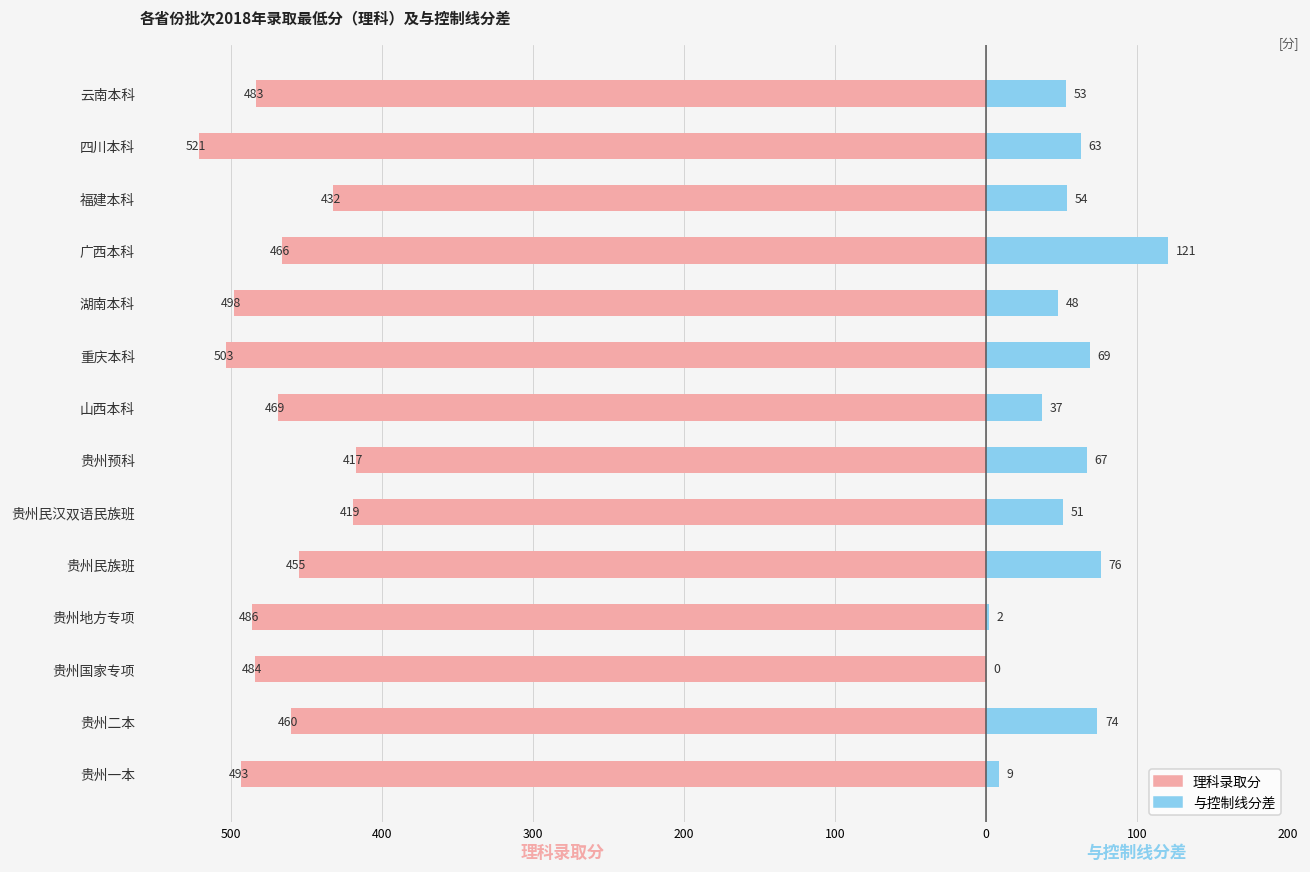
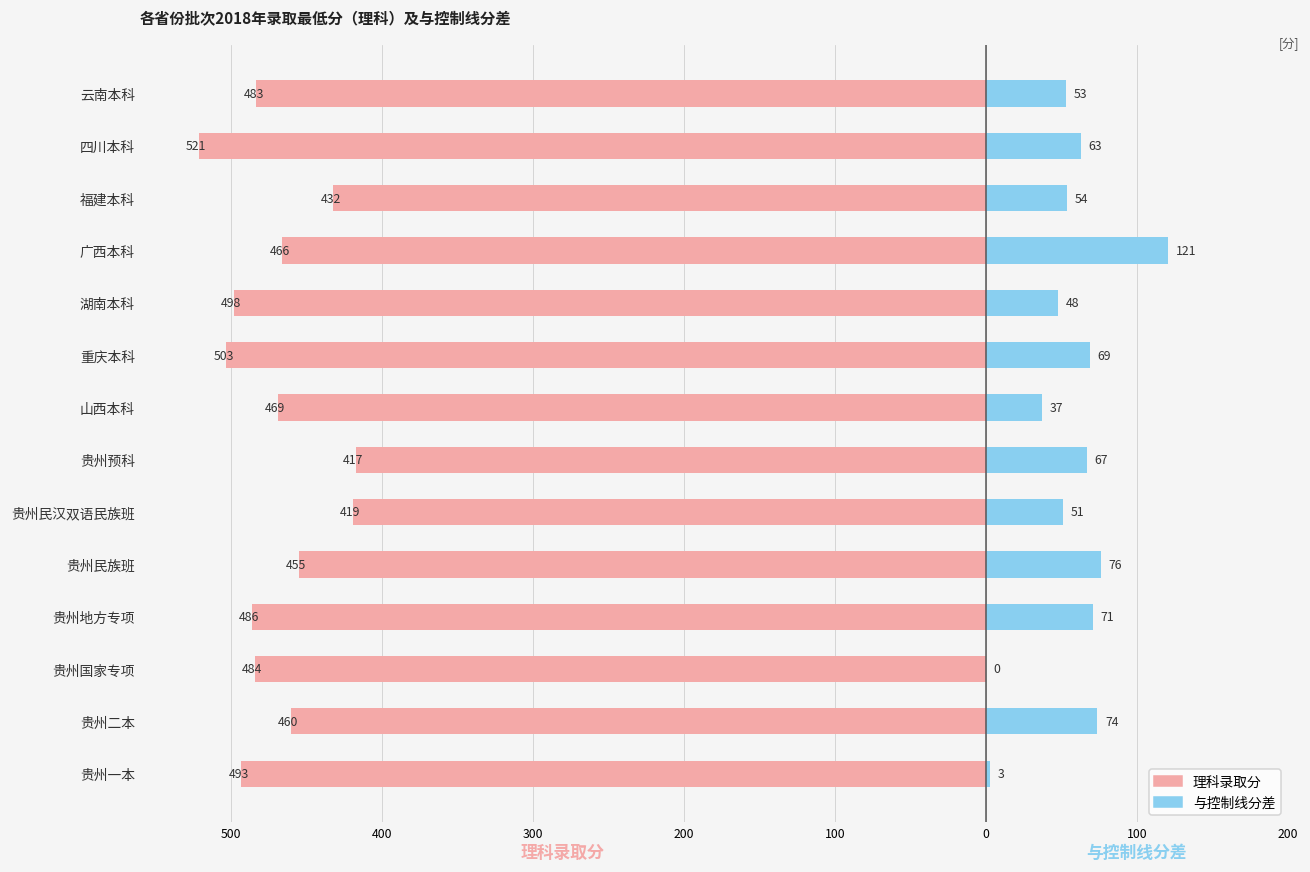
  {
    "与控制线分差": {
      "云南本科": 53,
      "四川本科": 63,
      "福建本科": 54,
      "广西本科": 121,
      "湖南本科": 48,
      "重庆本科": 69,
      "山西本科": 37,
      "贵州预科": 67,
      "贵州民汉双语民族班": 51,
      "贵州民族班": 76,
-     "贵州地方专项": 2,
+     "贵州地方专项": 71,
      "贵州国家专项": 0,
      "贵州二本": 74,
-     "贵州一本": 9
+     "贵州一本": 3
    }
  }
